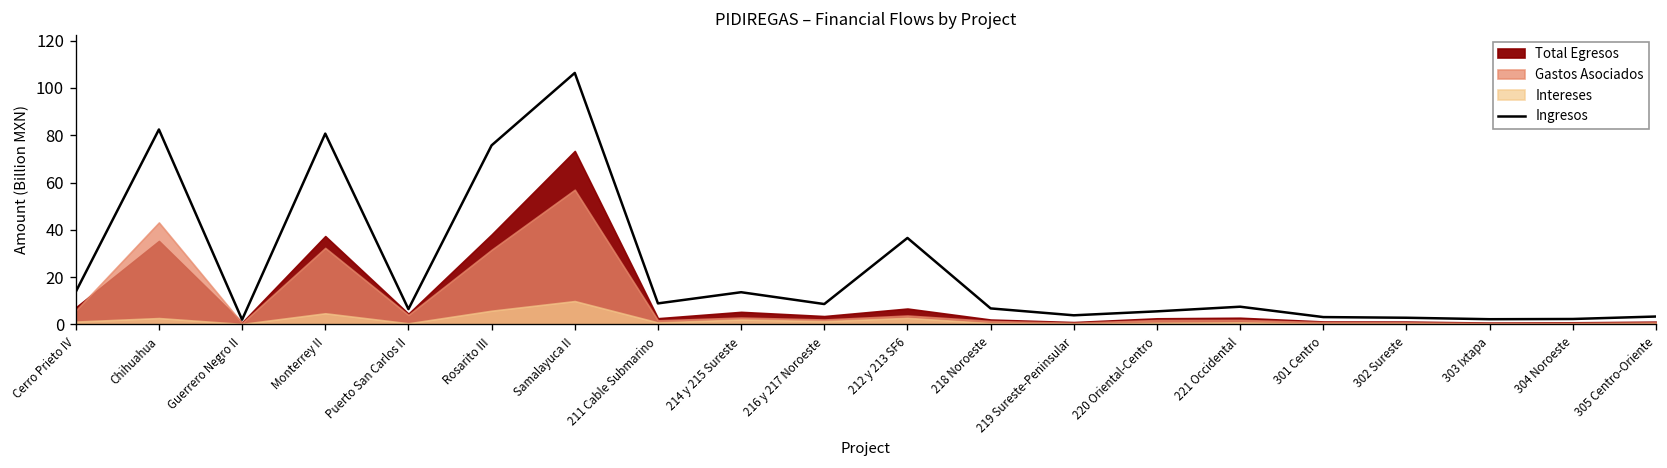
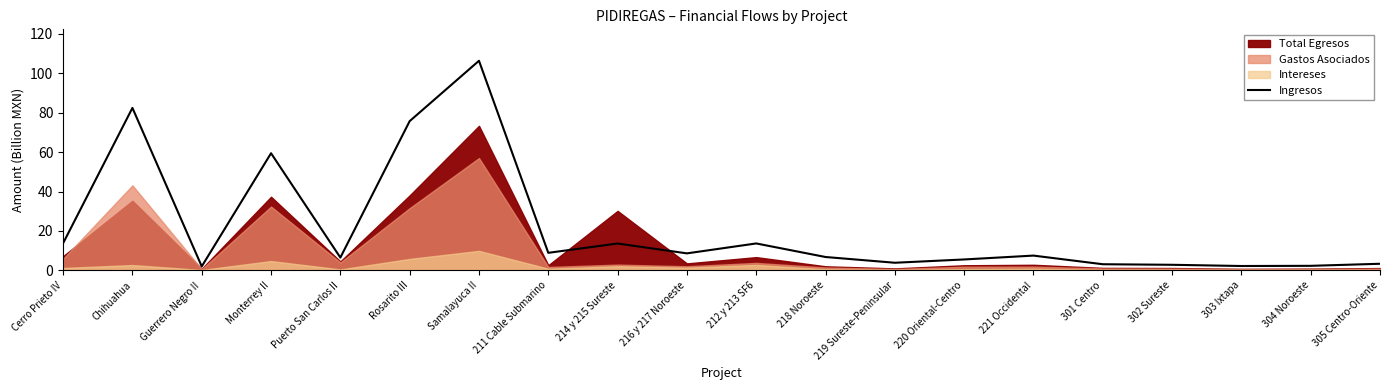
  {
    "Ingresos": {
      "Cerro Prieto IV": 14,
      "Chihuahua": 82,
-     "Monterrey II": 81,
+     "Monterrey II": 59,
      "Puerto San Carlos II": 6,
      "Rosarito III": 76,
      "Samalayuca II": 106,
      "211 Cable Submarino": 9,
      "214 y 215 Sureste": 14,
      "216 y 217 Noroeste": 9,
-     "212 y 213 SF6": 37,
+     "212 y 213 SF6": 14,
      "218 Noroeste": 7,
      "219 Sureste-Peninsular": 4,
      "220 Oriental-Centro": 6,
      "221 Occidental": 8,
      "301 Centro": 3,
      "302 Sureste": 3,
      "303 Ixtapa": 2,
      "304 Noroeste": 2,
      "305 Centro-Oriente": 3
    },
    "Total Egresos": {
      "Cerro Prieto IV": 7,
      "Chihuahua": 35,
      "Monterrey II": 37,
      "Rosarito III": 38,
      "Samalayuca II": 73,
-     "214 y 215 Sureste": 5,
+     "214 y 215 Sureste": 30,
      "216 y 217 Noroeste": 4,
      "212 y 213 SF6": 7
    },
    "Gastos Asociados": {
      "Cerro Prieto IV": 6,
      "Chihuahua": 43,
      "Monterrey II": 32,
      "Rosarito III": 32,
      "Samalayuca II": 57
    },
    "Intereses": {
      "Chihuahua": 3,
      "Monterrey II": 5,
      "Rosarito III": 6,
      "Samalayuca II": 10
    }
  }
